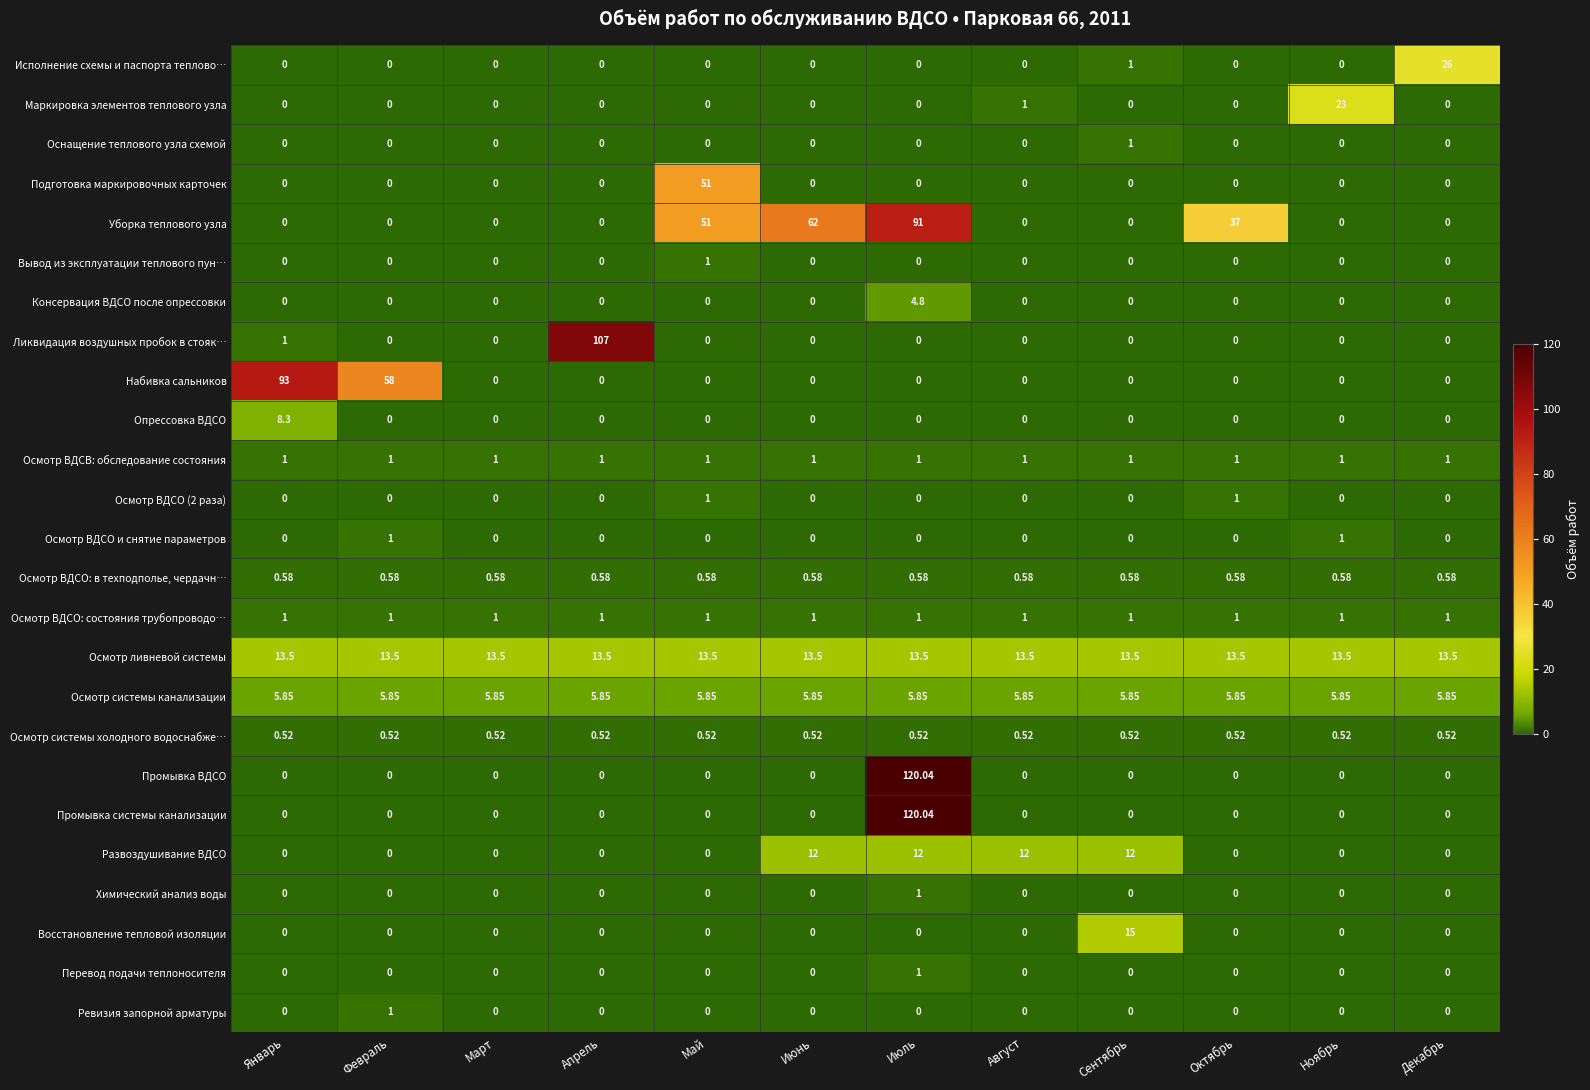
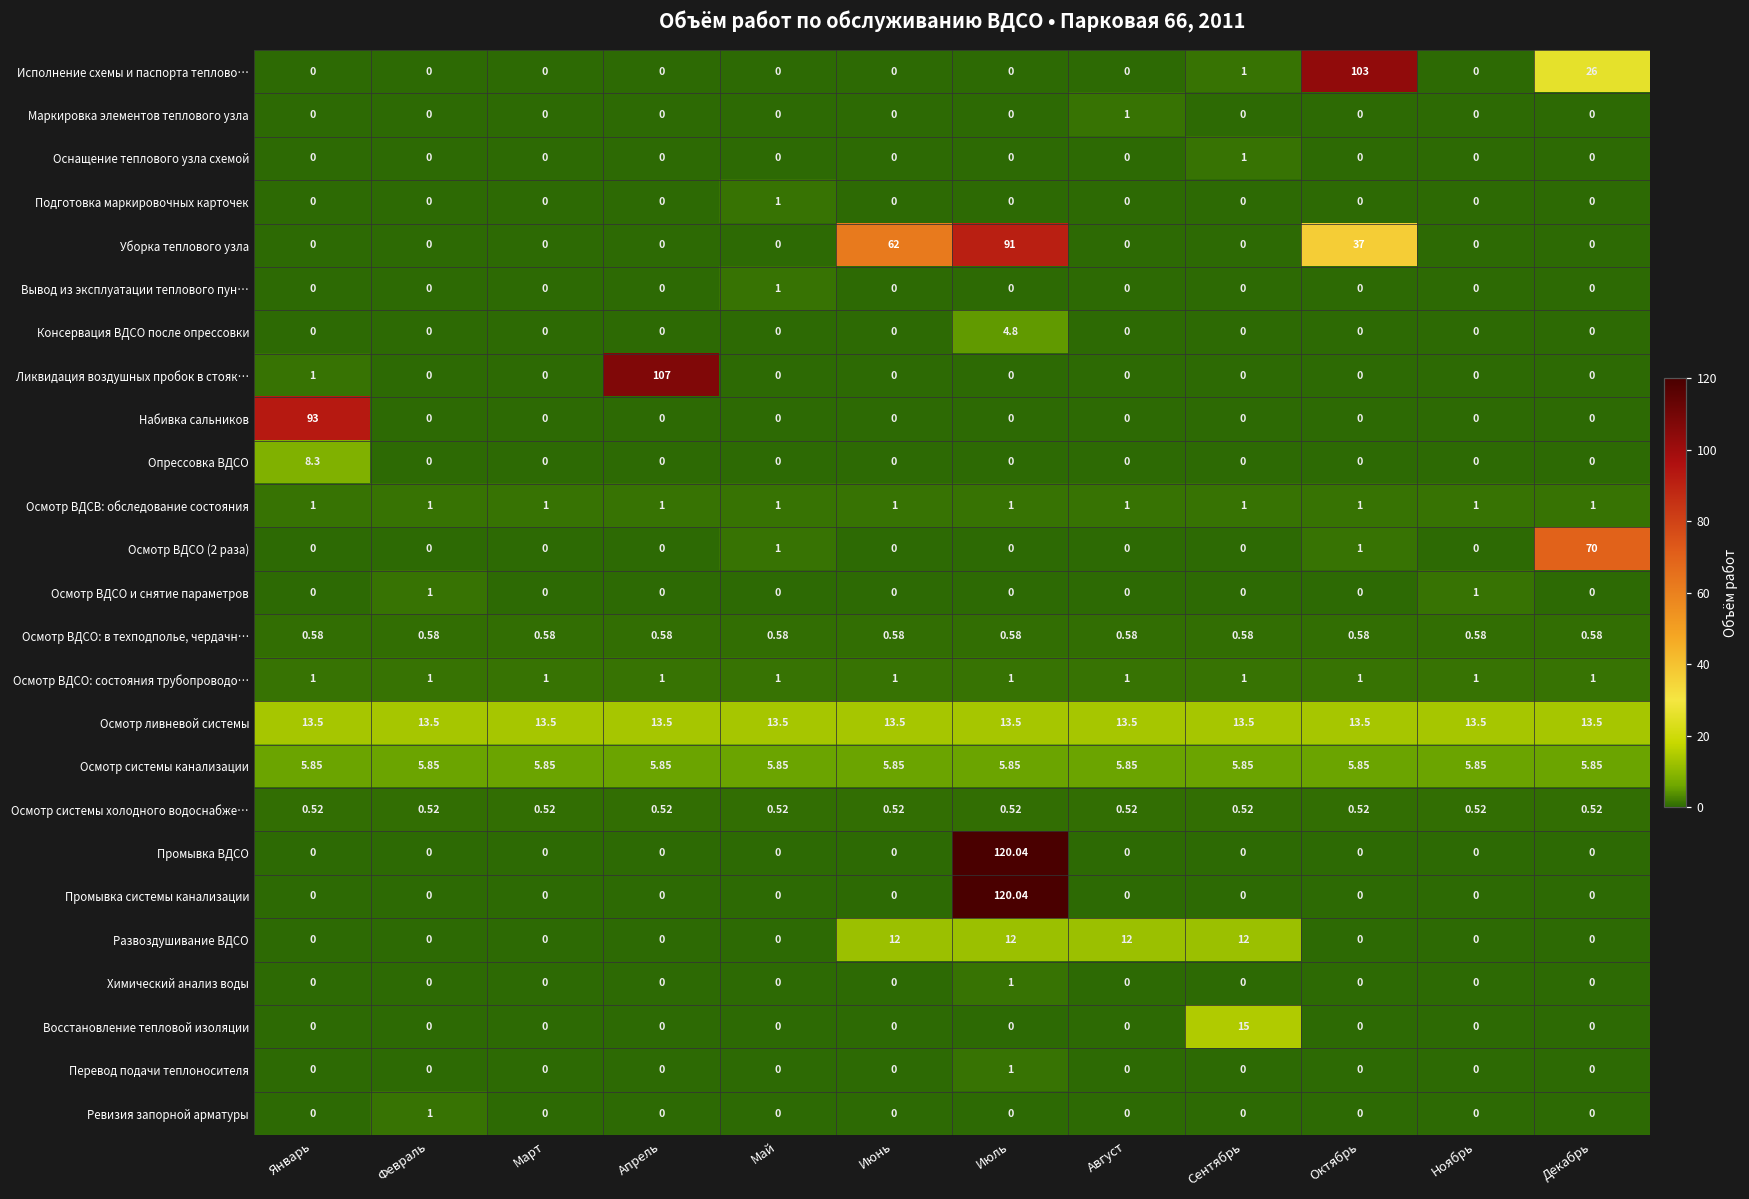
  {
    "Исполнение схемы и паспорта теплово…": {
      "Январь": 0,
      "Февраль": 0,
      "Март": 0,
      "Апрель": 0,
      "Май": 0,
      "Июнь": 0,
      "Июль": 0,
      "Август": 0,
      "Сентябрь": 1,
-     "Октябрь": 0,
+     "Октябрь": 103,
      "Ноябрь": 0,
      "Декабрь": 26
    },
    "Маркировка элементов теплового узла": {
      "Январь": 0,
      "Февраль": 0,
      "Март": 0,
      "Апрель": 0,
      "Май": 0,
      "Июнь": 0,
      "Июль": 0,
      "Август": 1,
      "Сентябрь": 0,
      "Октябрь": 0,
-     "Ноябрь": 23,
+     "Ноябрь": 0,
      "Декабрь": 0
    },
    "Подготовка маркировочных карточек": {
      "Январь": 0,
      "Февраль": 0,
      "Март": 0,
      "Апрель": 0,
-     "Май": 51,
+     "Май": 1,
      "Июнь": 0,
      "Июль": 0,
      "Август": 0,
      "Сентябрь": 0,
      "Октябрь": 0,
      "Ноябрь": 0,
      "Декабрь": 0
    },
    "Уборка теплового узла": {
      "Январь": 0,
      "Февраль": 0,
      "Март": 0,
      "Апрель": 0,
-     "Май": 51,
+     "Май": 0,
      "Июнь": 62,
      "Июль": 91,
      "Август": 0,
      "Сентябрь": 0,
      "Октябрь": 37,
      "Ноябрь": 0,
      "Декабрь": 0
    },
    "Набивка сальников": {
      "Январь": 93,
-     "Февраль": 58,
+     "Февраль": 0,
      "Март": 0,
      "Апрель": 0,
      "Май": 0,
      "Июнь": 0,
      "Июль": 0,
      "Август": 0,
      "Сентябрь": 0,
      "Октябрь": 0,
      "Ноябрь": 0,
      "Декабрь": 0
    },
    "Осмотр ВДСО (2 раза)": {
      "Январь": 0,
      "Февраль": 0,
      "Март": 0,
      "Апрель": 0,
      "Май": 1,
      "Июнь": 0,
      "Июль": 0,
      "Август": 0,
      "Сентябрь": 0,
      "Октябрь": 1,
      "Ноябрь": 0,
-     "Декабрь": 0
+     "Декабрь": 70
    }
  }
